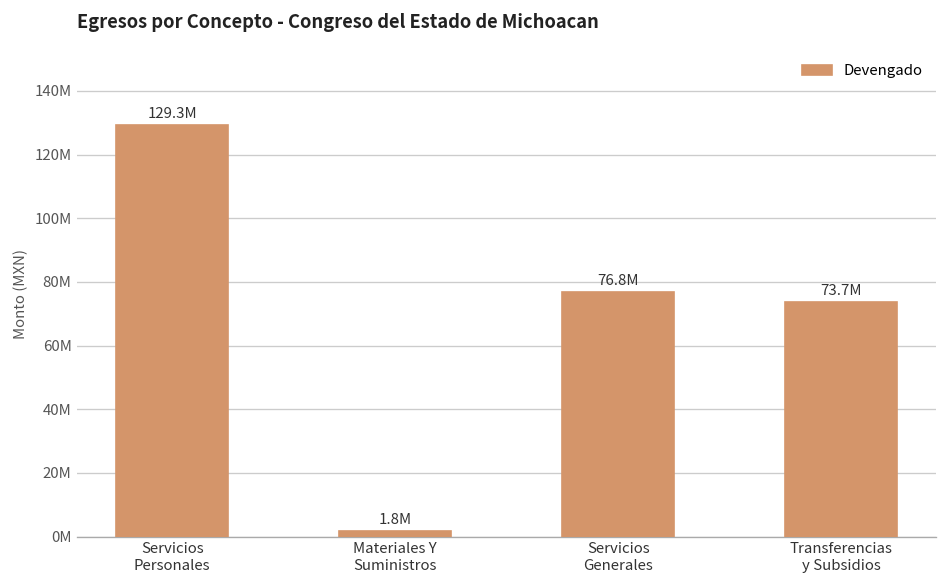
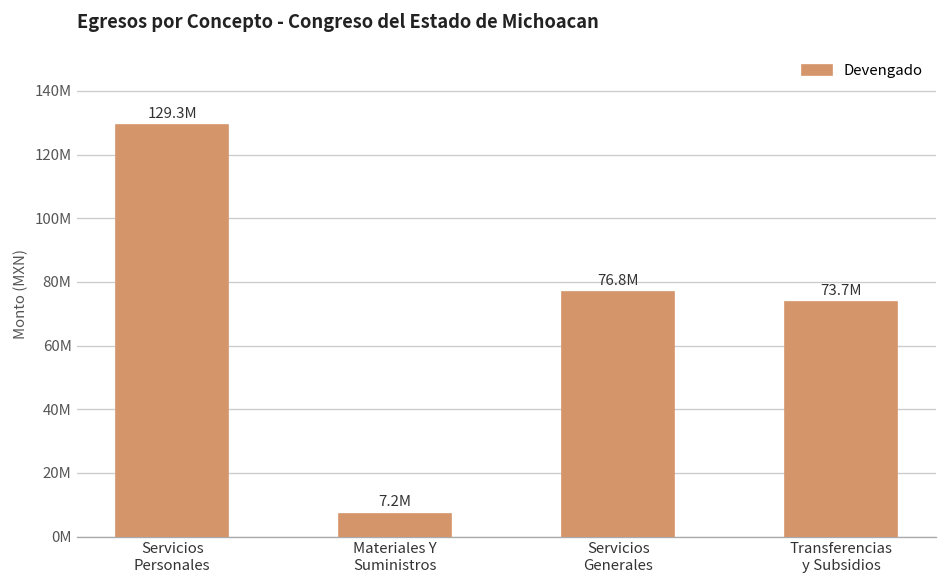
  {
    "Servicios Personales": "129.3M",
-   "Materiales Y Suministros": "1.8M",
+   "Materiales Y Suministros": "7.2M",
    "Servicios Generales": "76.8M",
    "Transferencias y Subsidios": "73.7M"
  }
